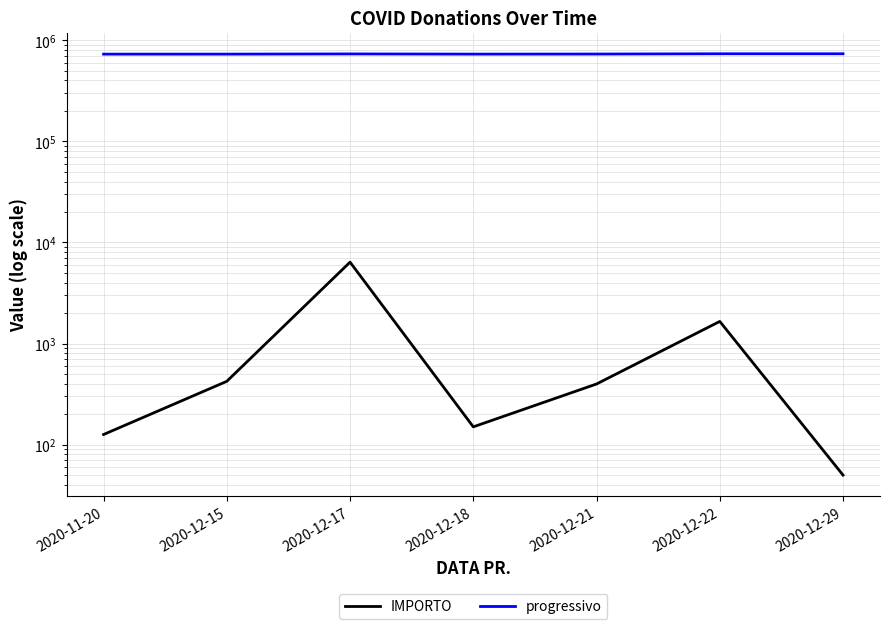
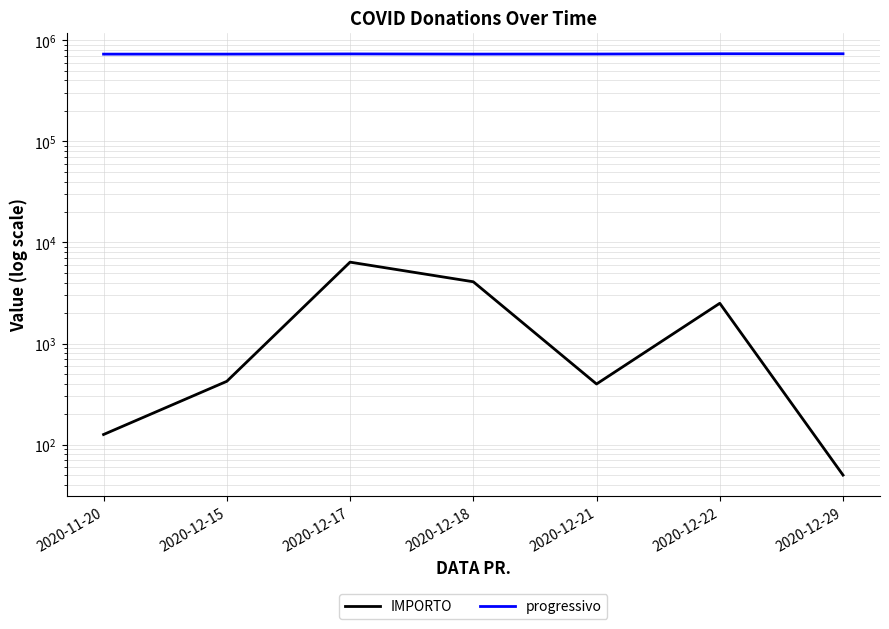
  {
    "IMPORTO": {
      "2020-11-20": 130,
      "2020-12-15": 420,
      "2020-12-17": 6000,
-     "2020-12-18": 150,
+     "2020-12-18": 4100,
      "2020-12-21": 400,
-     "2020-12-22": 1700,
+     "2020-12-22": 2500,
      "2020-12-29": 50
    },
    "progressivo": {
      "2020-11-20": 700000,
      "2020-12-15": 700000,
      "2020-12-17": 700000,
      "2020-12-18": 700000,
      "2020-12-21": 700000,
      "2020-12-22": 700000,
      "2020-12-29": 700000
    }
  }
